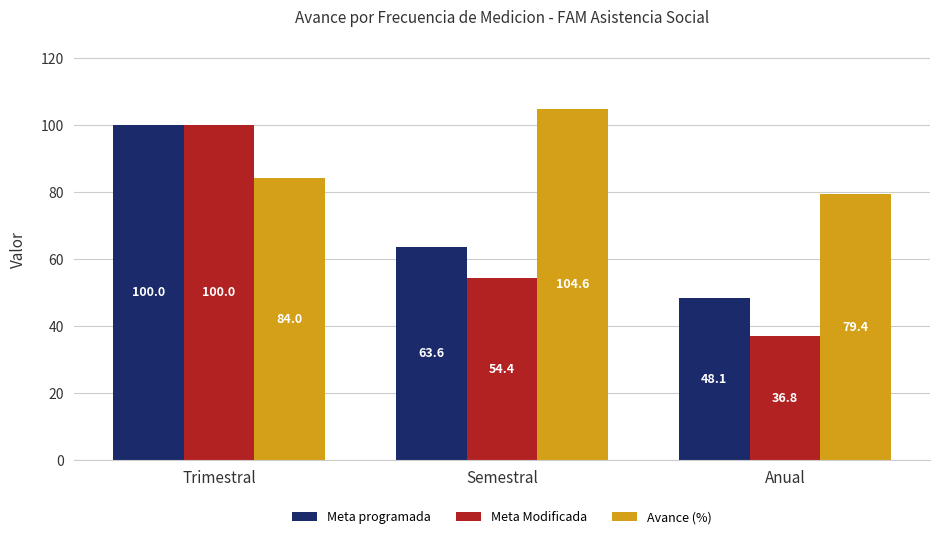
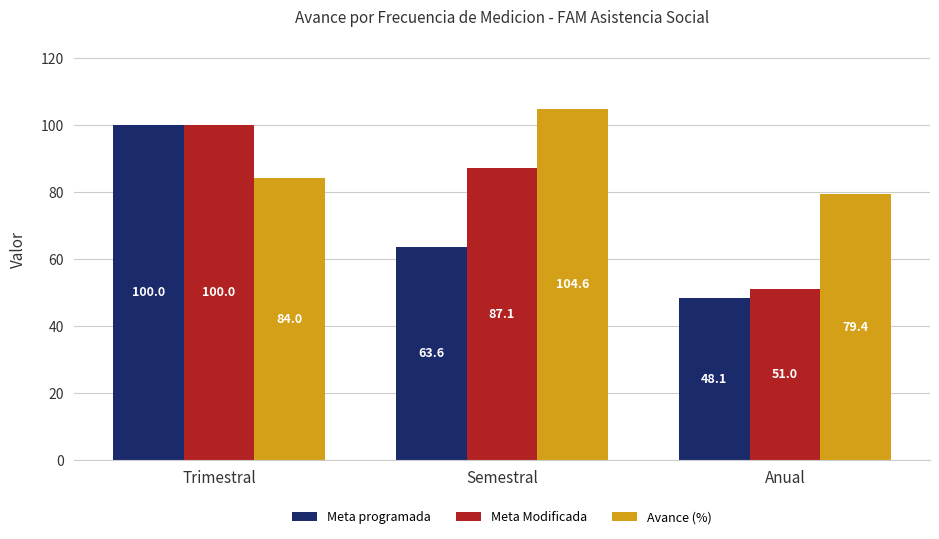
  {
    "Meta programada": {
      "Trimestral": 100.0,
      "Semestral": 63.6,
      "Anual": 48.1
    },
    "Meta Modificada": {
      "Trimestral": 100.0,
-     "Semestral": 54.4,
-     "Anual": 36.8
+     "Semestral": 87.1,
+     "Anual": 51.0
    },
    "Avance (%)": {
      "Trimestral": 84.0,
      "Semestral": 104.6,
      "Anual": 79.4
    }
  }
